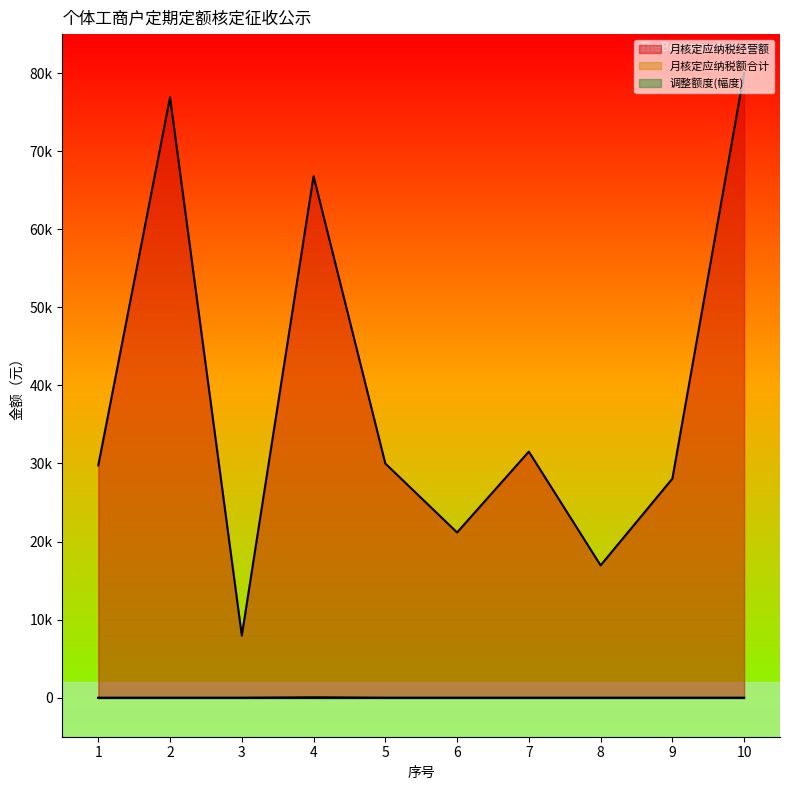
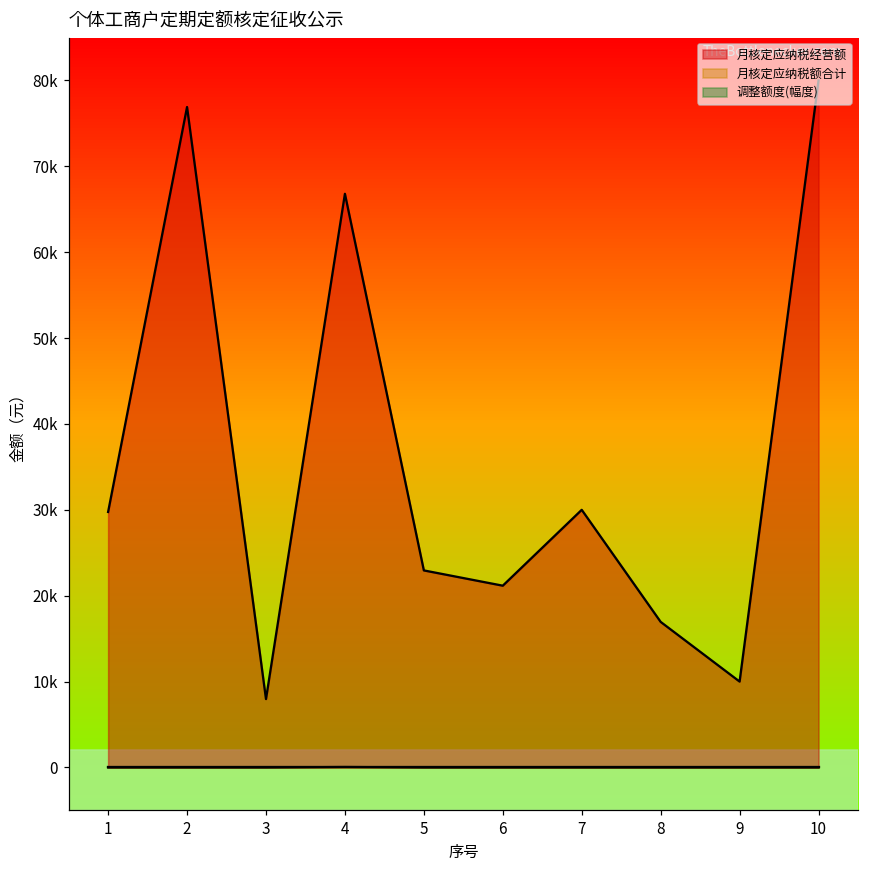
  {
    "月核定应纳税经营额": {
      "1": 30000,
      "2": 77000,
      "3": 8000,
      "4": 67000,
-     "5": 30000,
+     "5": 23000,
      "6": 21000,
-     "7": 32000,
+     "7": 30000,
      "8": 17000,
-     "9": 28000
+     "9": 10000
    }
  }
